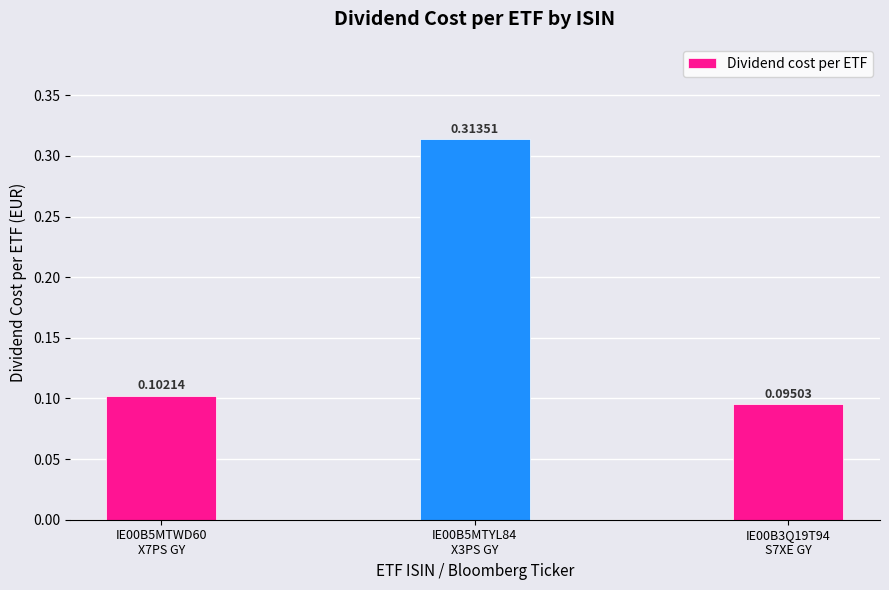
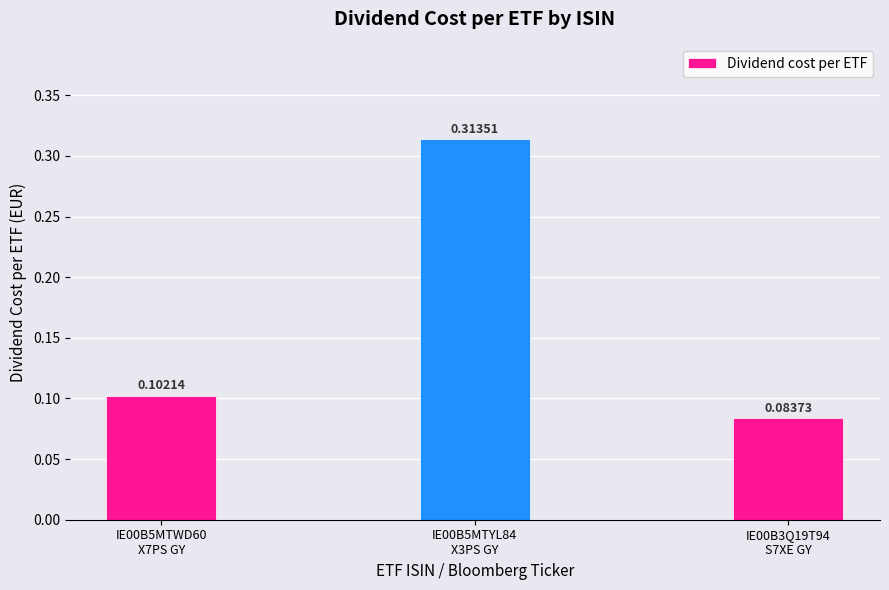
  {
    "IE00B5MTWD60 X7PS GY": 0.10214,
    "IE00B5MTYL84 X3PS GY": 0.31351,
-   "IE00B3Q19T94 S7XE GY": 0.09503
+   "IE00B3Q19T94 S7XE GY": 0.08373
  }
